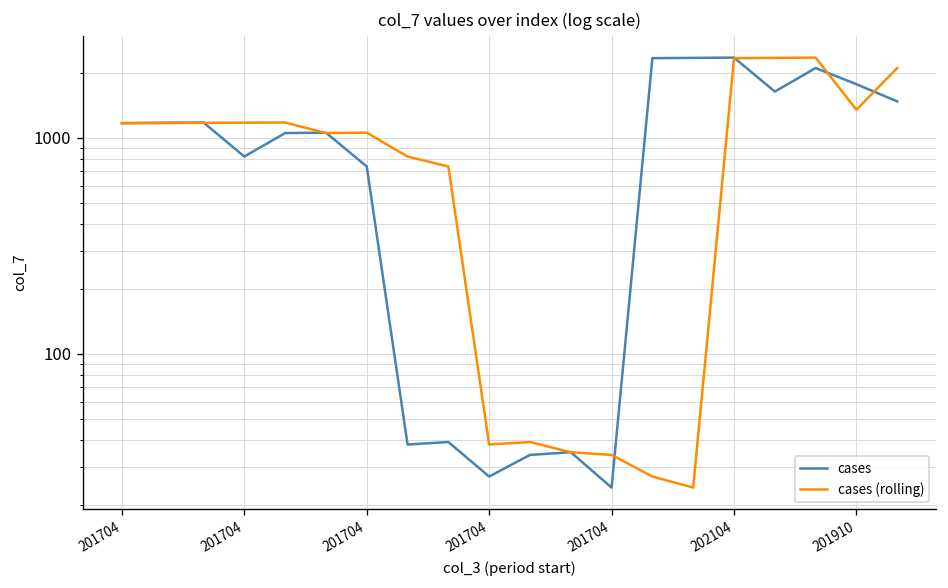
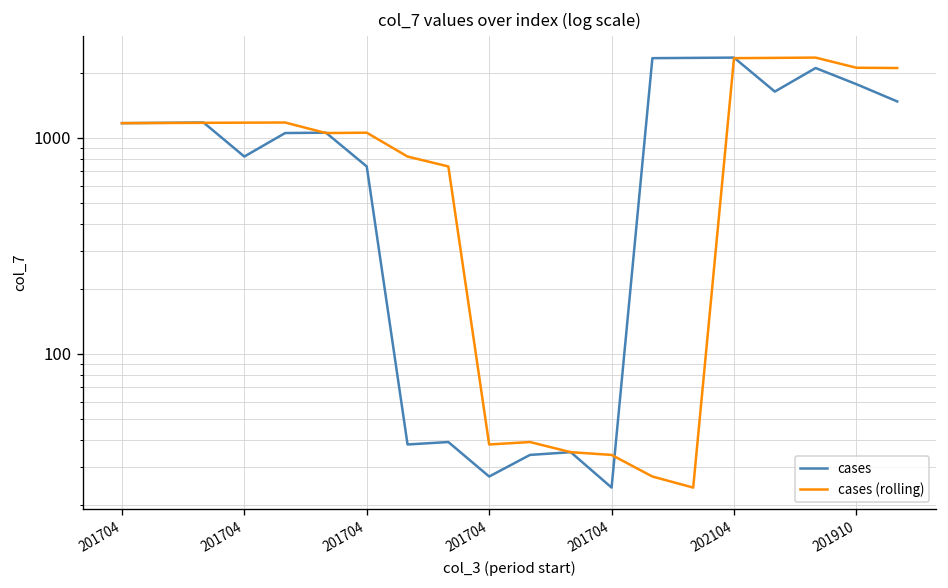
  {
    "cases": {
      "201910": 1800
    },
    "cases (rolling)": {
-     "201910": 1300
+     "201910": 2100
    }
  }
